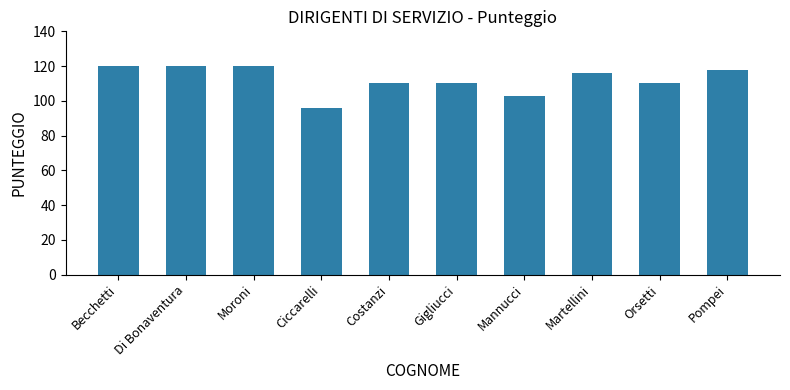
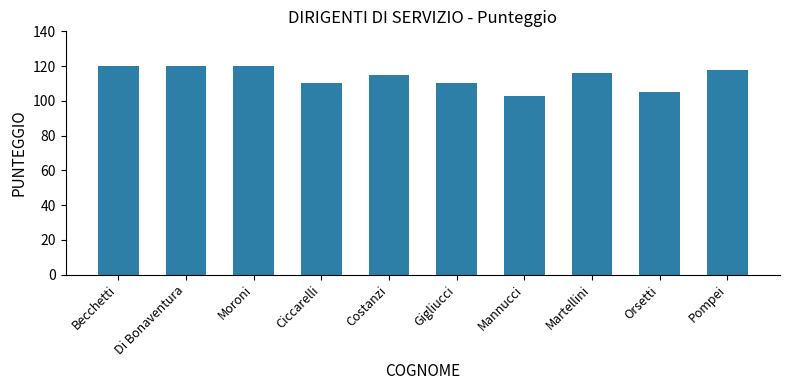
  {
    "Becchetti": 120,
    "Di Bonaventura": 120,
    "Moroni": 120,
-   "Ciccarelli": 96,
-   "Costanzi": 110,
+   "Ciccarelli": 110,
+   "Costanzi": 115,
    "Gigliucci": 110,
    "Mannucci": 103,
    "Martellini": 116,
-   "Orsetti": 110,
+   "Orsetti": 105,
    "Pompei": 118
  }
